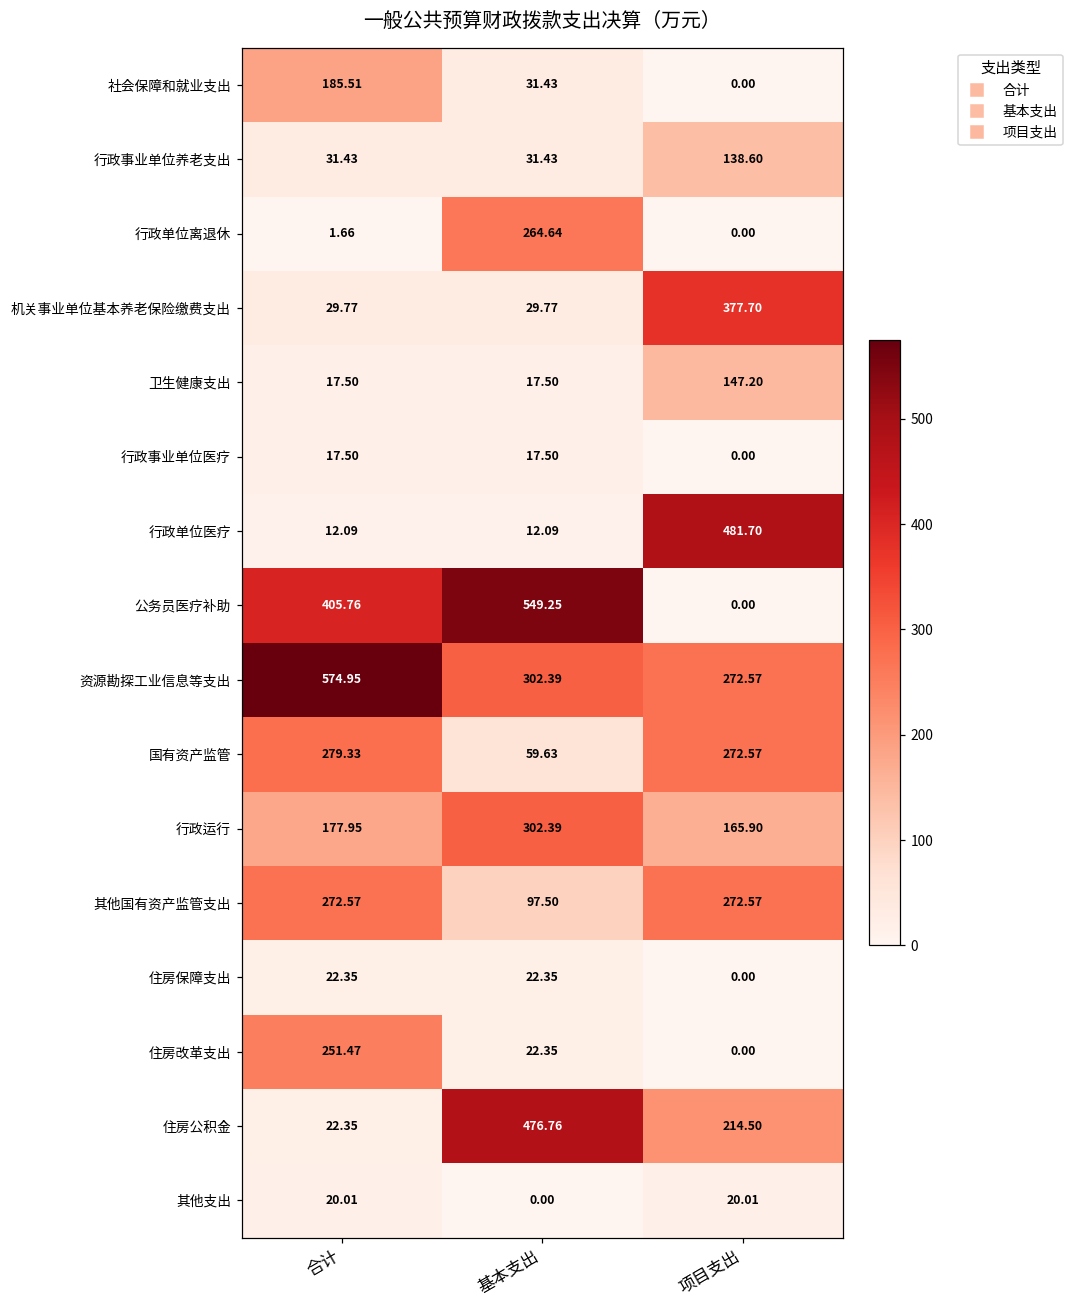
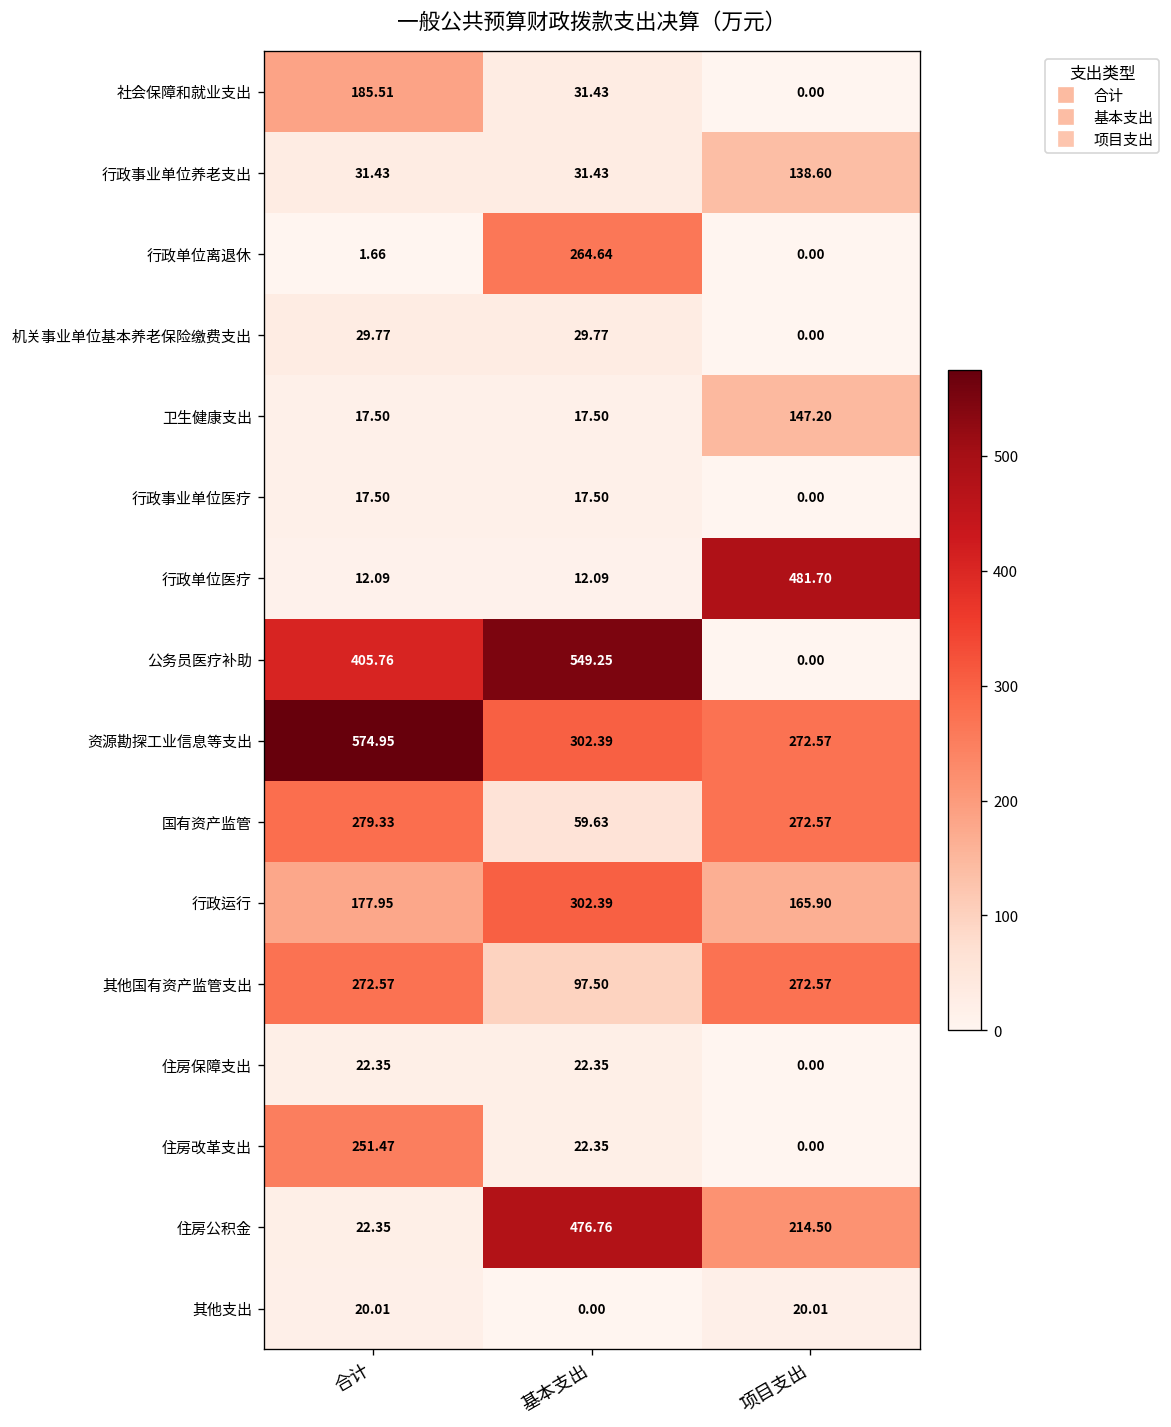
  {
    "社会保障和就业支出": {
      "合计": 185.51,
      "基本支出": 31.43,
      "项目支出": 0.00
    },
    "行政事业单位养老支出": {
      "合计": 31.43,
      "基本支出": 31.43,
      "项目支出": 138.60
    },
    "行政单位离退休": {
      "合计": 1.66,
      "基本支出": 264.64,
      "项目支出": 0.00
    },
    "机关事业单位基本养老保险缴费支出": {
      "合计": 29.77,
      "基本支出": 29.77,
-     "项目支出": 377.70
+     "项目支出": 0.00
    },
    "卫生健康支出": {
      "合计": 17.50,
      "基本支出": 17.50,
      "项目支出": 147.20
    },
    "行政事业单位医疗": {
      "合计": 17.50,
      "基本支出": 17.50,
      "项目支出": 0.00
    },
    "行政单位医疗": {
      "合计": 12.09,
      "基本支出": 12.09,
      "项目支出": 481.70
    },
    "公务员医疗补助": {
      "合计": 405.76,
      "基本支出": 549.25,
      "项目支出": 0.00
    },
    "资源勘探工业信息等支出": {
      "合计": 574.95,
      "基本支出": 302.39,
      "项目支出": 272.57
    },
    "国有资产监管": {
      "合计": 279.33,
      "基本支出": 59.63,
      "项目支出": 272.57
    },
    "行政运行": {
      "合计": 177.95,
      "基本支出": 302.39,
      "项目支出": 165.90
    },
    "其他国有资产监管支出": {
      "合计": 272.57,
      "基本支出": 97.50,
      "项目支出": 272.57
    },
    "住房保障支出": {
      "合计": 22.35,
      "基本支出": 22.35,
      "项目支出": 0.00
    },
    "住房改革支出": {
      "合计": 251.47,
      "基本支出": 22.35,
      "项目支出": 0.00
    },
    "住房公积金": {
      "合计": 22.35,
      "基本支出": 476.76,
      "项目支出": 214.50
    },
    "其他支出": {
      "合计": 20.01,
      "基本支出": 0.00,
      "项目支出": 20.01
    }
  }
